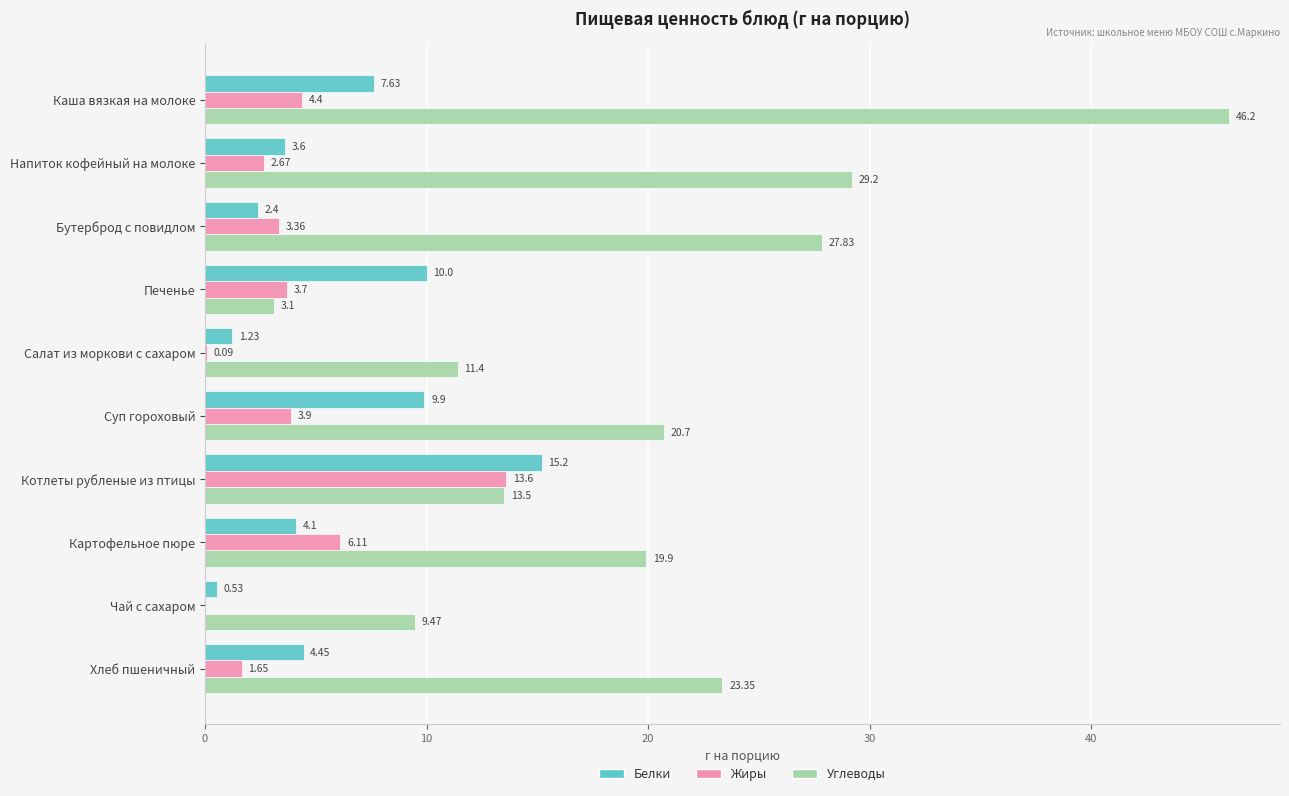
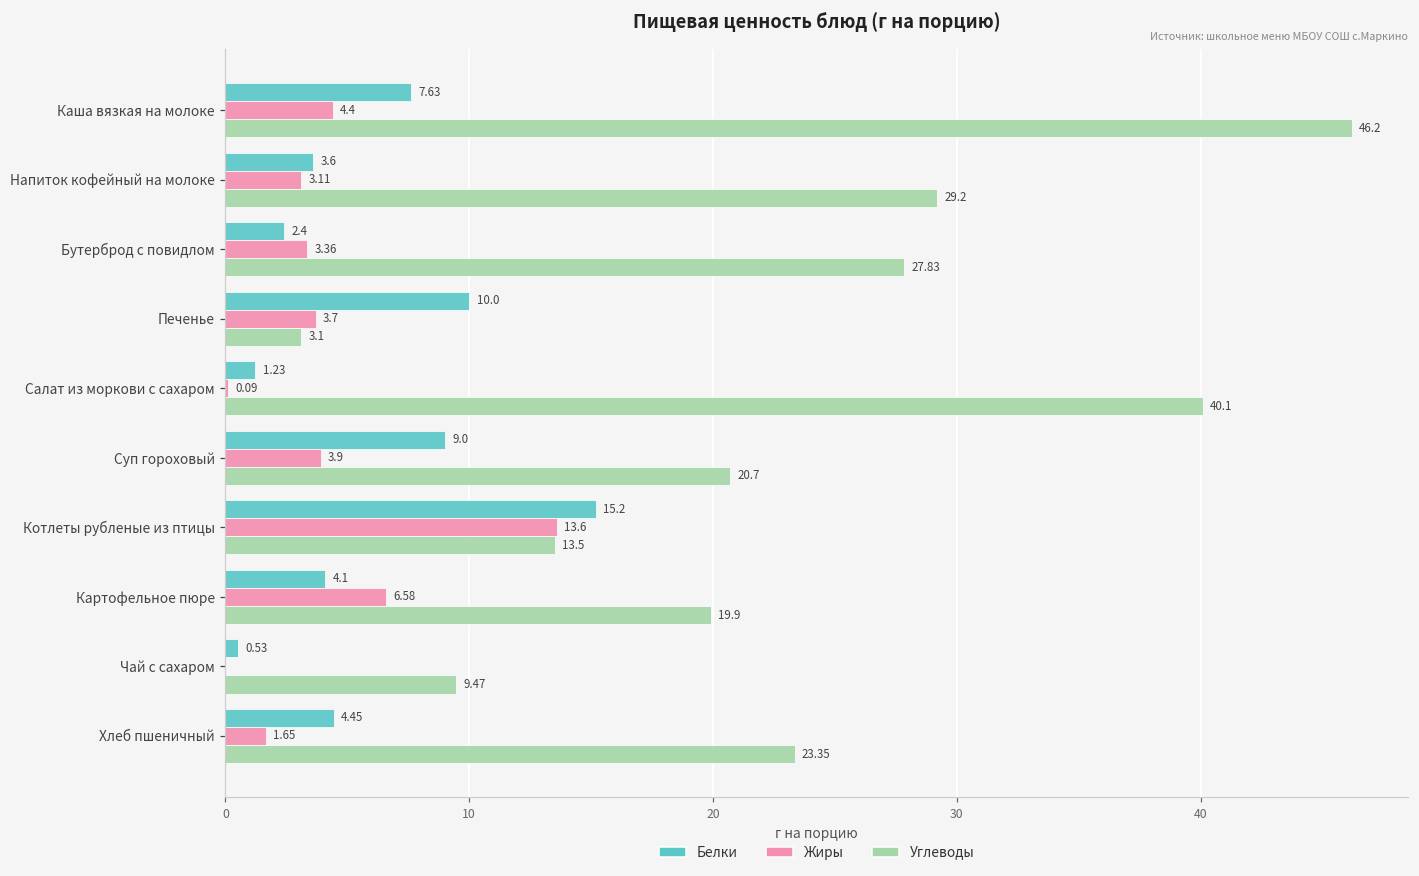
  {
    "Белки": {
      "Каша вязкая на молоке": 7.63,
      "Напиток кофейный на молоке": 3.6,
      "Бутерброд с повидлом": 2.4,
      "Печенье": 10.0,
      "Салат из моркови с сахаром": 1.23,
-     "Суп гороховый": 9.9,
+     "Суп гороховый": 9.0,
      "Котлеты рубленые из птицы": 15.2,
      "Картофельное пюре": 4.1,
      "Чай с сахаром": 0.53,
      "Хлеб пшеничный": 4.45
    },
    "Жиры": {
      "Каша вязкая на молоке": 4.4,
-     "Напиток кофейный на молоке": 2.67,
+     "Напиток кофейный на молоке": 3.11,
      "Бутерброд с повидлом": 3.36,
      "Печенье": 3.7,
      "Салат из моркови с сахаром": 0.09,
      "Суп гороховый": 3.9,
      "Котлеты рубленые из птицы": 13.6,
-     "Картофельное пюре": 6.11,
+     "Картофельное пюре": 6.58,
      "Хлеб пшеничный": 1.65
    },
    "Углеводы": {
      "Каша вязкая на молоке": 46.2,
      "Напиток кофейный на молоке": 29.2,
      "Бутерброд с повидлом": 27.83,
      "Печенье": 3.1,
-     "Салат из моркови с сахаром": 11.4,
+     "Салат из моркови с сахаром": 40.1,
      "Суп гороховый": 20.7,
      "Котлеты рубленые из птицы": 13.5,
      "Картофельное пюре": 19.9,
      "Чай с сахаром": 9.47,
      "Хлеб пшеничный": 23.35
    }
  }
